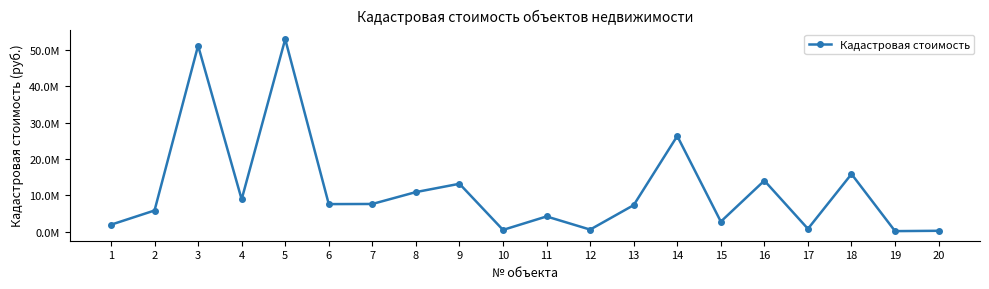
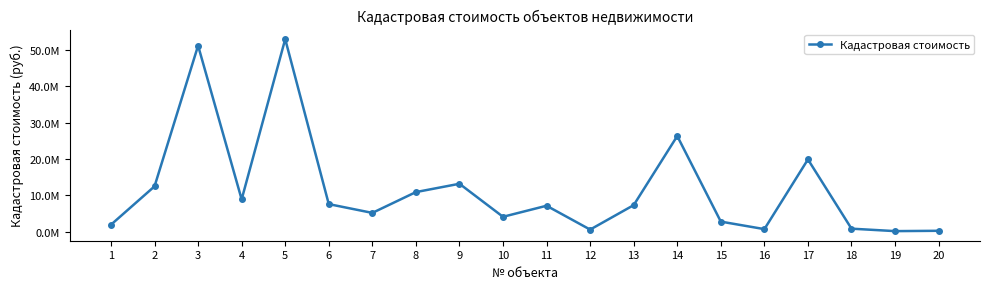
  {
    "1": 2000000,
-   "2": 6000000,
+   "2": 12000000,
    "3": 51000000,
    "4": 9000000,
    "5": 53000000,
    "6": 8000000,
-   "7": 8000000,
+   "7": 5000000,
    "8": 11000000,
    "9": 13000000,
-   "10": 0,
-   "11": 4000000,
+   "10": 4000000,
+   "11": 7000000,
    "12": 1000000,
    "13": 7000000,
    "14": 26000000,
    "15": 3000000,
-   "16": 14000000,
-   "17": 1000000,
-   "18": 16000000,
+   "16": 1000000,
+   "17": 20000000,
+   "18": 1000000,
    "19": 0,
    "20": 0
  }
